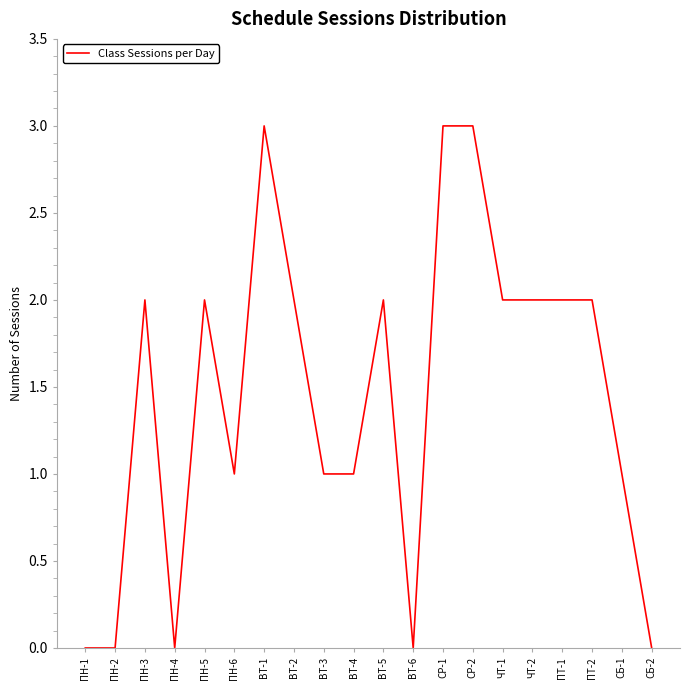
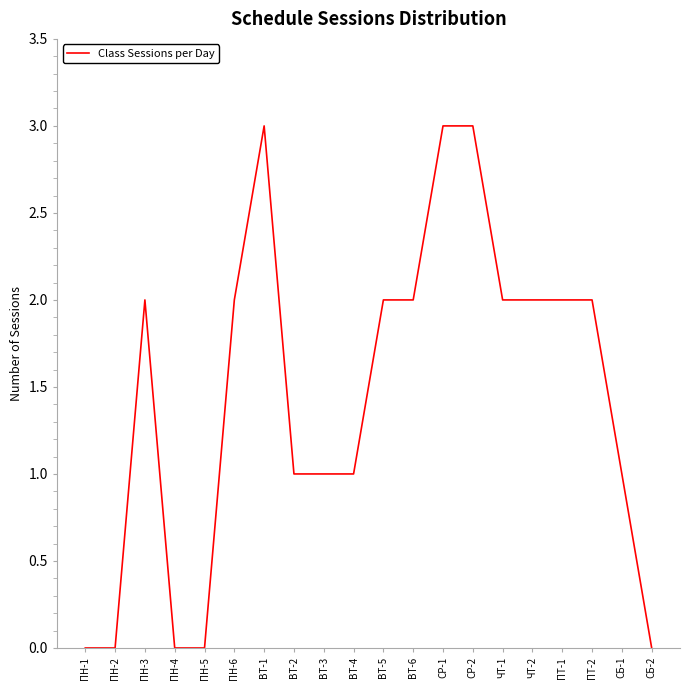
  {
    "ПН-1": 0,
    "ПН-2": 0,
    "ПН-3": 2,
    "ПН-4": 0,
-   "ПН-5": 2,
-   "ПН-6": 1,
+   "ПН-5": 0,
+   "ПН-6": 2,
    "ВТ-1": 3,
-   "ВТ-2": 2,
+   "ВТ-2": 1,
    "ВТ-3": 1,
    "ВТ-4": 1,
    "ВТ-5": 2,
-   "ВТ-6": 0,
+   "ВТ-6": 2,
    "СР-1": 3,
    "СР-2": 3,
    "ЧТ-1": 2,
    "ЧТ-2": 2,
    "ПТ-1": 2,
    "ПТ-2": 2,
    "СБ-1": 1,
    "СБ-2": 0
  }
